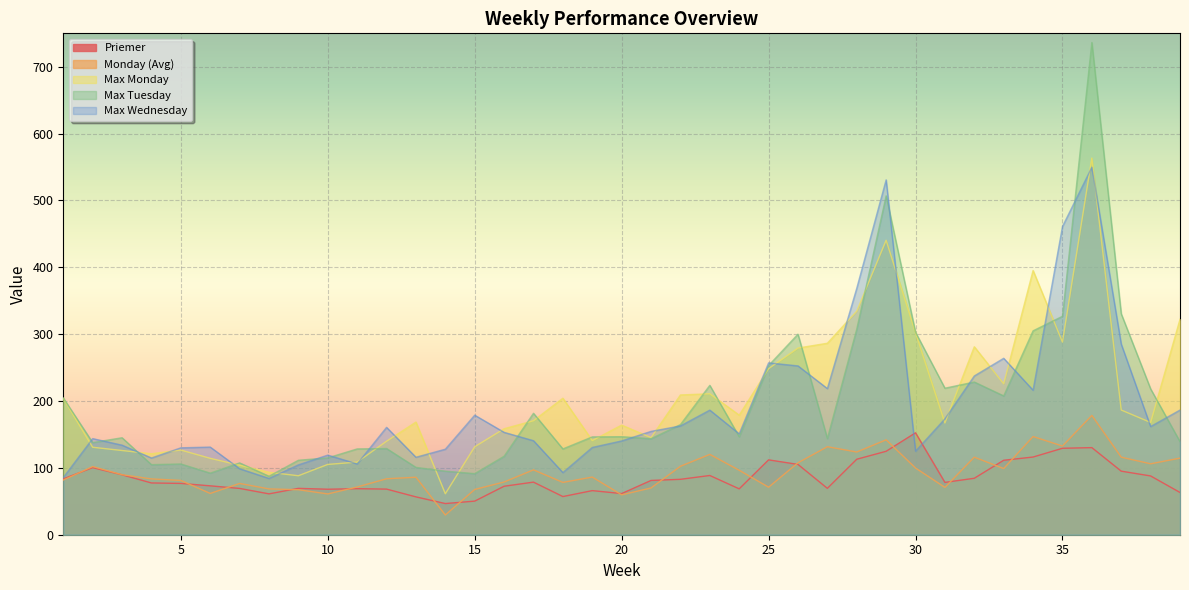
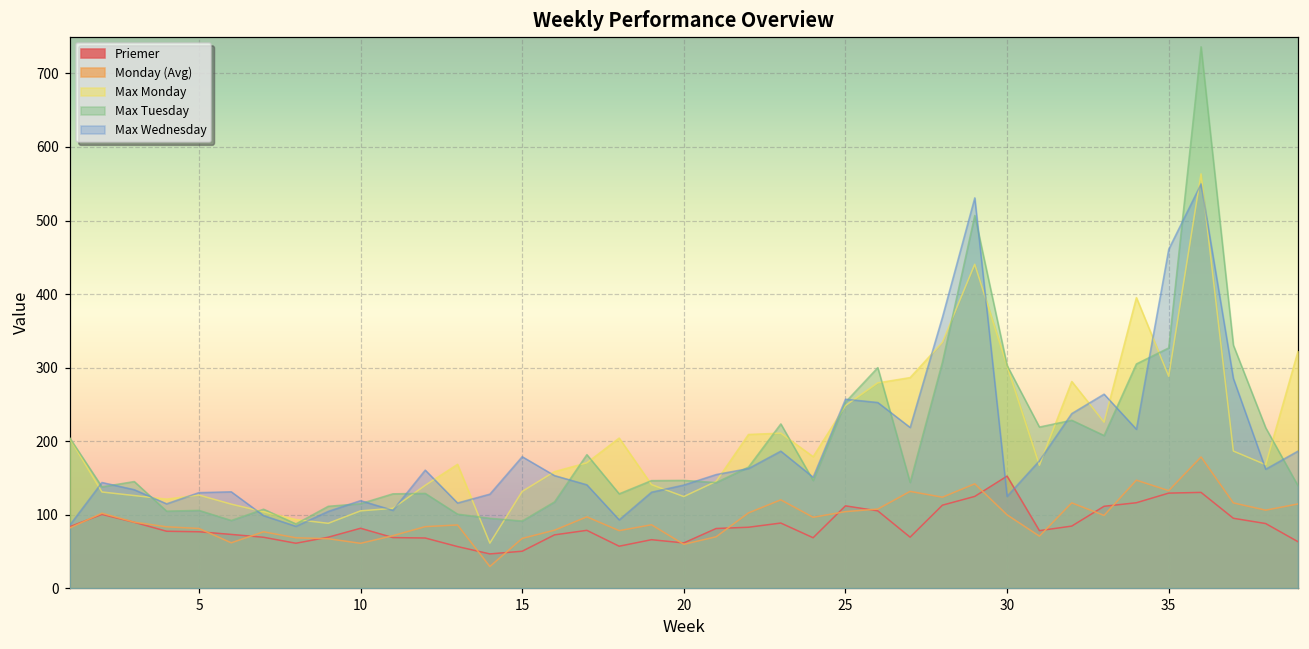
  {
    "Priemer": {
      "5": 80,
-     "10": 70,
+     "10": 80,
      "15": 50,
      "25": 110,
      "30": 150
    },
    "Monday (Avg)": {
      "5": 80,
      "10": 60,
      "15": 70,
-     "25": 70,
+     "25": 100,
      "30": 100
    },
    "Max Monday": {
      "10": 110,
      "15": 130,
-     "20": 160,
+     "20": 120,
      "25": 250,
      "35": 290
    }
  }
